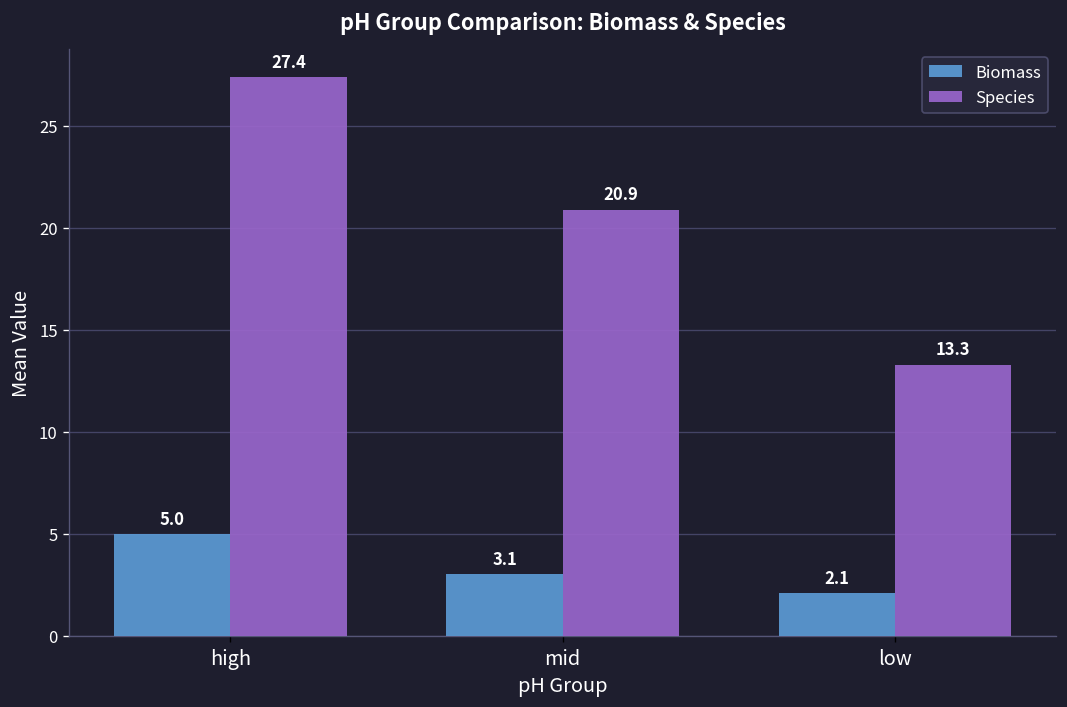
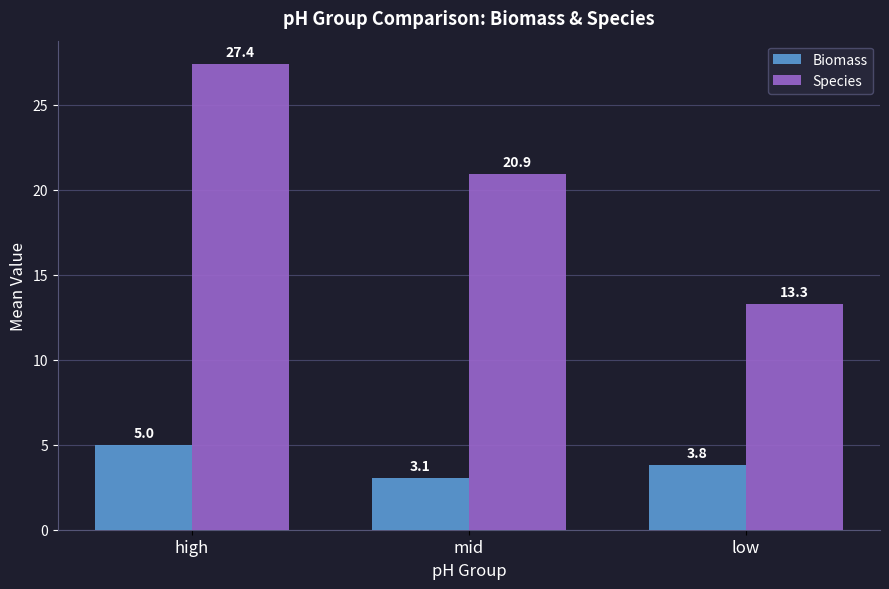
  {
    "Biomass": {
      "high": 5.0,
      "mid": 3.1,
-     "low": 2.1
+     "low": 3.8
    },
    "Species": {
      "high": 27.4,
      "mid": 20.9,
      "low": 13.3
    }
  }
